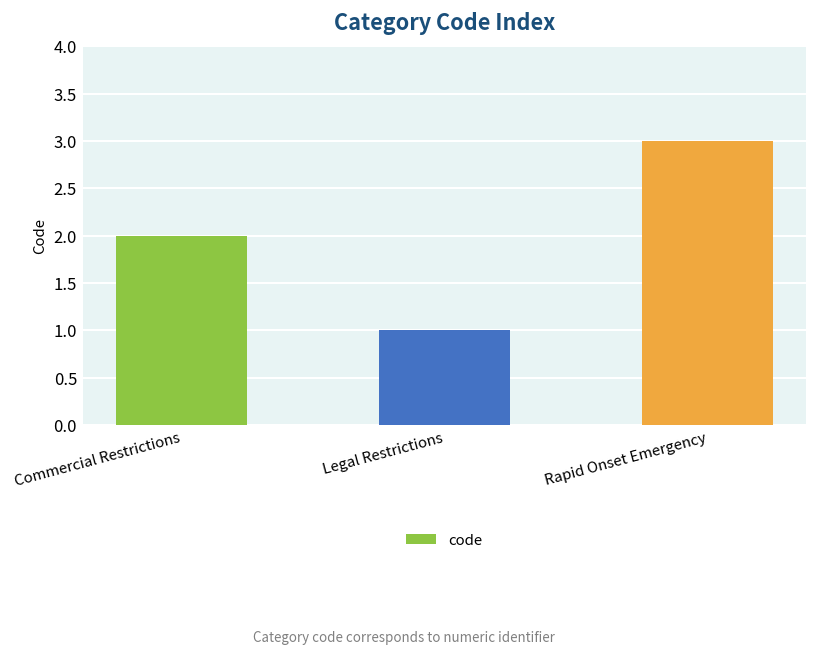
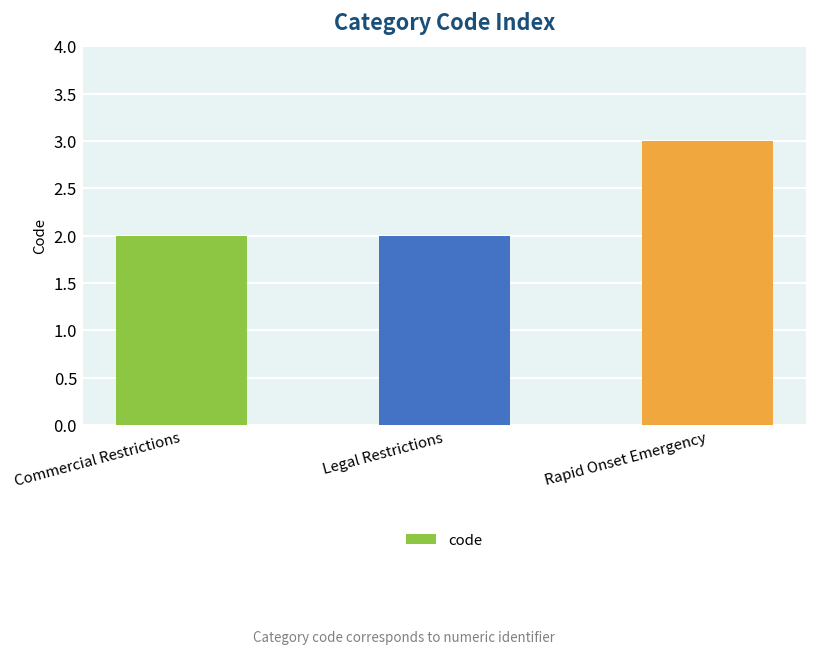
  {
    "Commercial Restrictions": 2,
-   "Legal Restrictions": 1,
+   "Legal Restrictions": 2,
    "Rapid Onset Emergency": 3
  }
